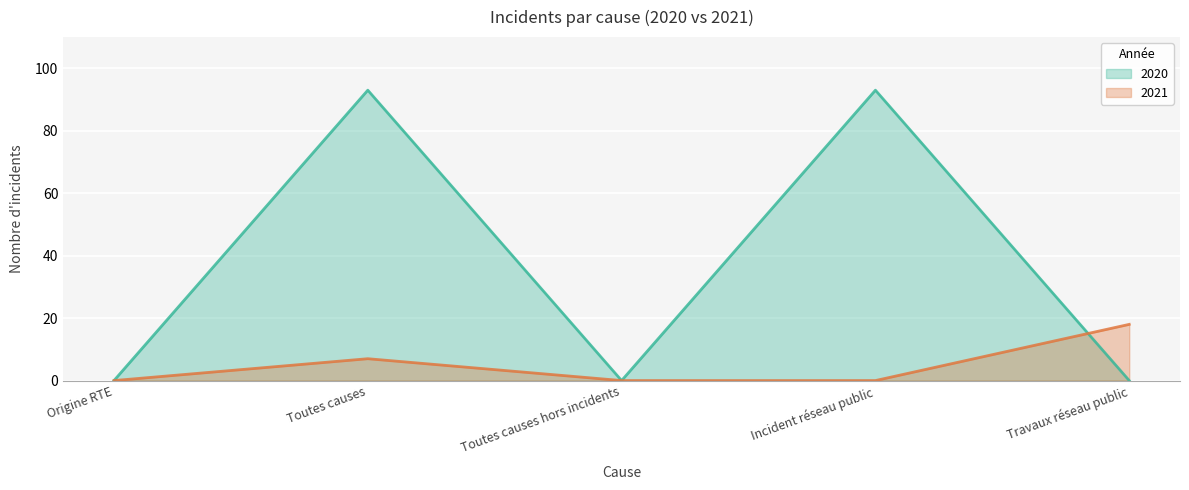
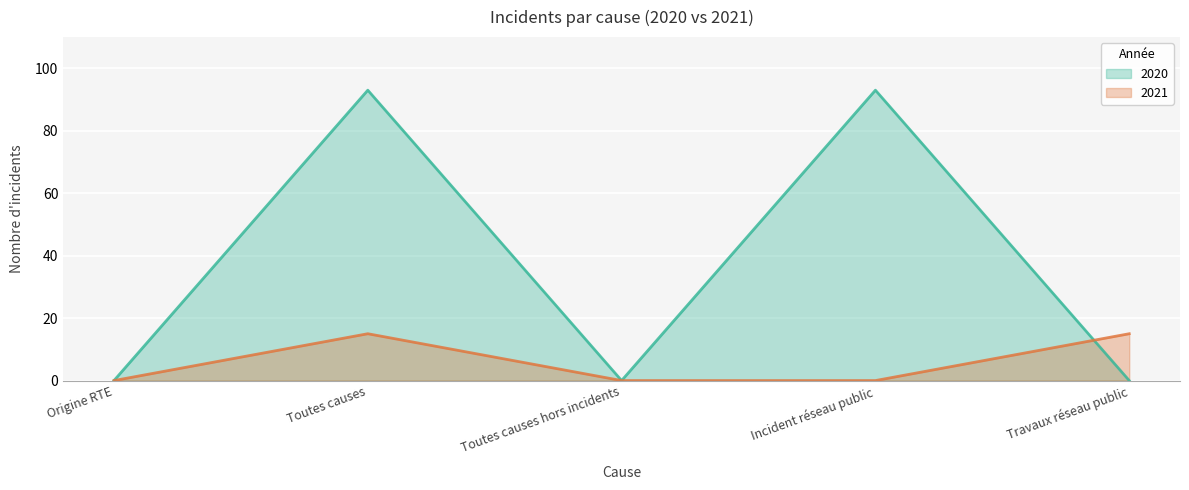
  {
    "2020": {
      "Toutes causes": 93,
      "Incident réseau public": 93,
      "Travaux réseau public": 0
    },
    "2021": {
-     "Toutes causes": 7,
+     "Toutes causes": 15,
      "Incident réseau public": 0,
-     "Travaux réseau public": 18
+     "Travaux réseau public": 15
    }
  }
